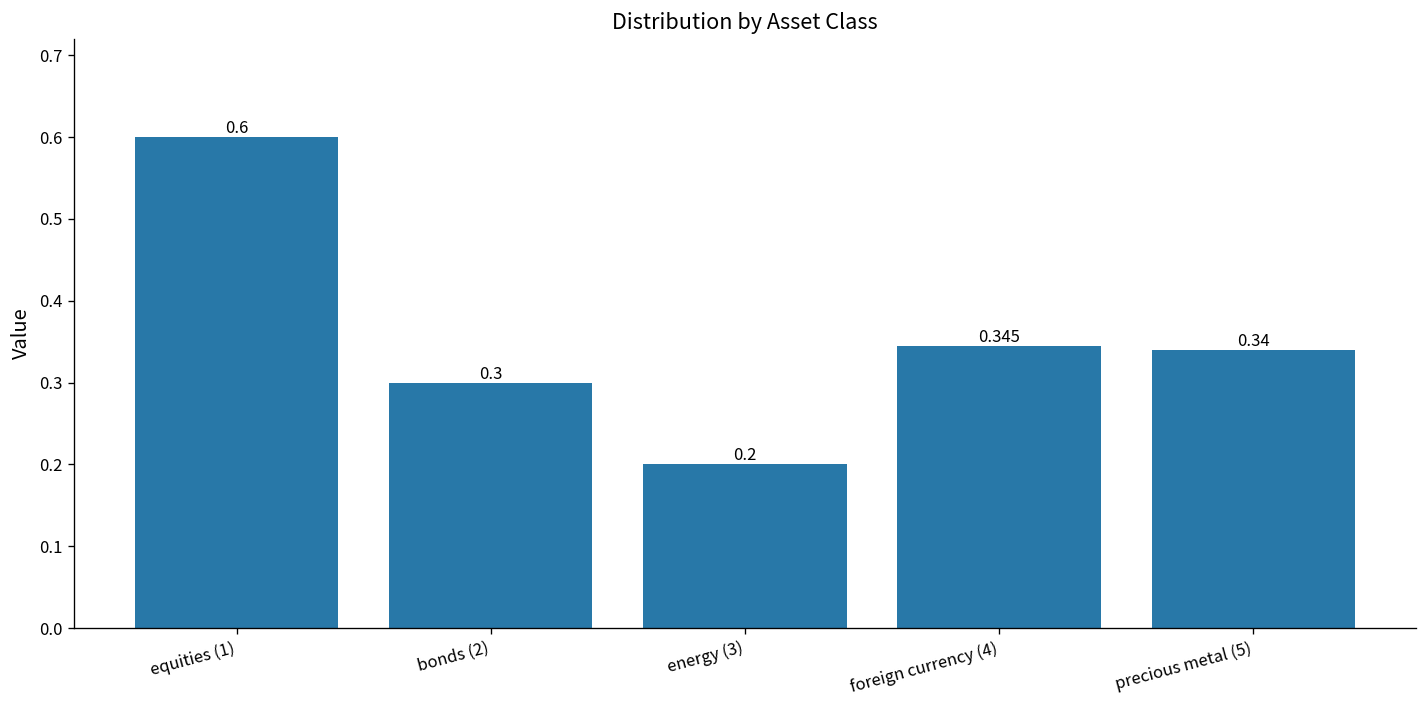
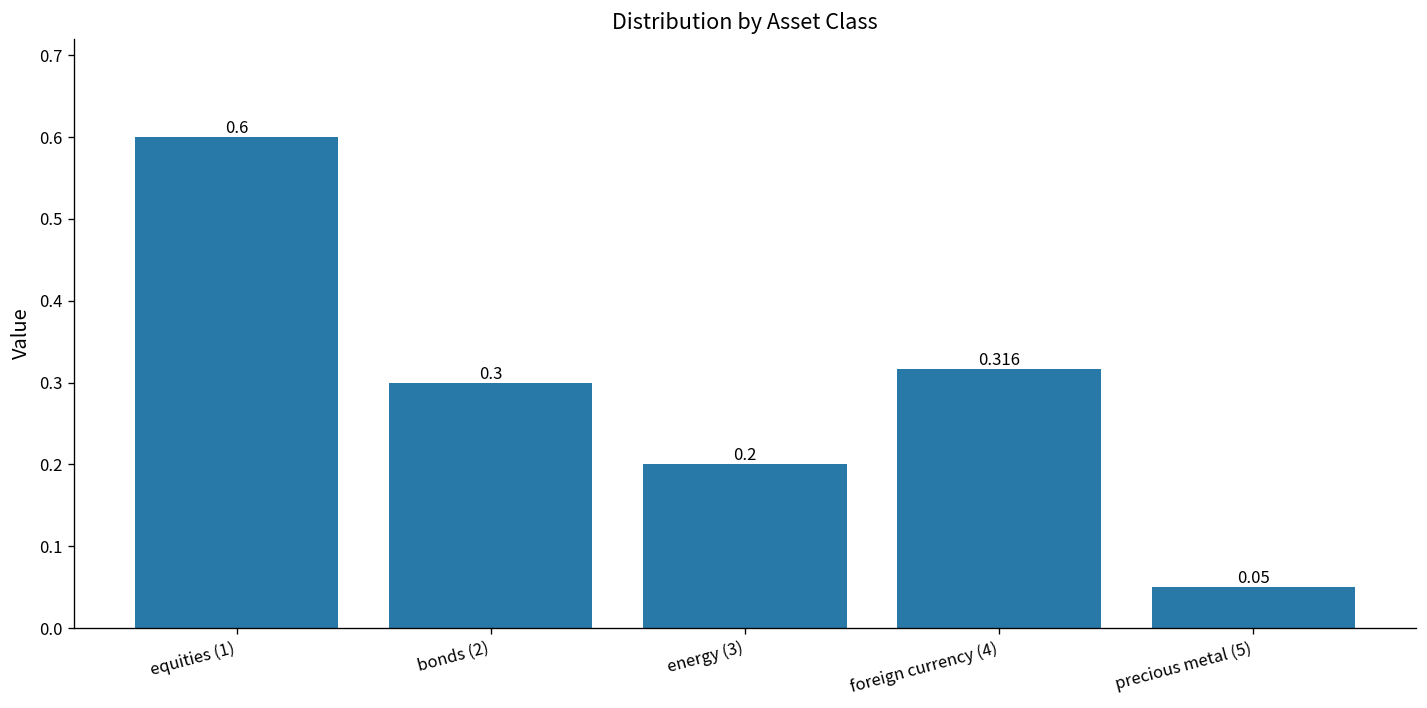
  {
    "equities (1)": 0.6,
    "bonds (2)": 0.3,
    "energy (3)": 0.2,
-   "foreign currency (4)": 0.345,
-   "precious metal (5)": 0.34
+   "foreign currency (4)": 0.316,
+   "precious metal (5)": 0.05
  }
